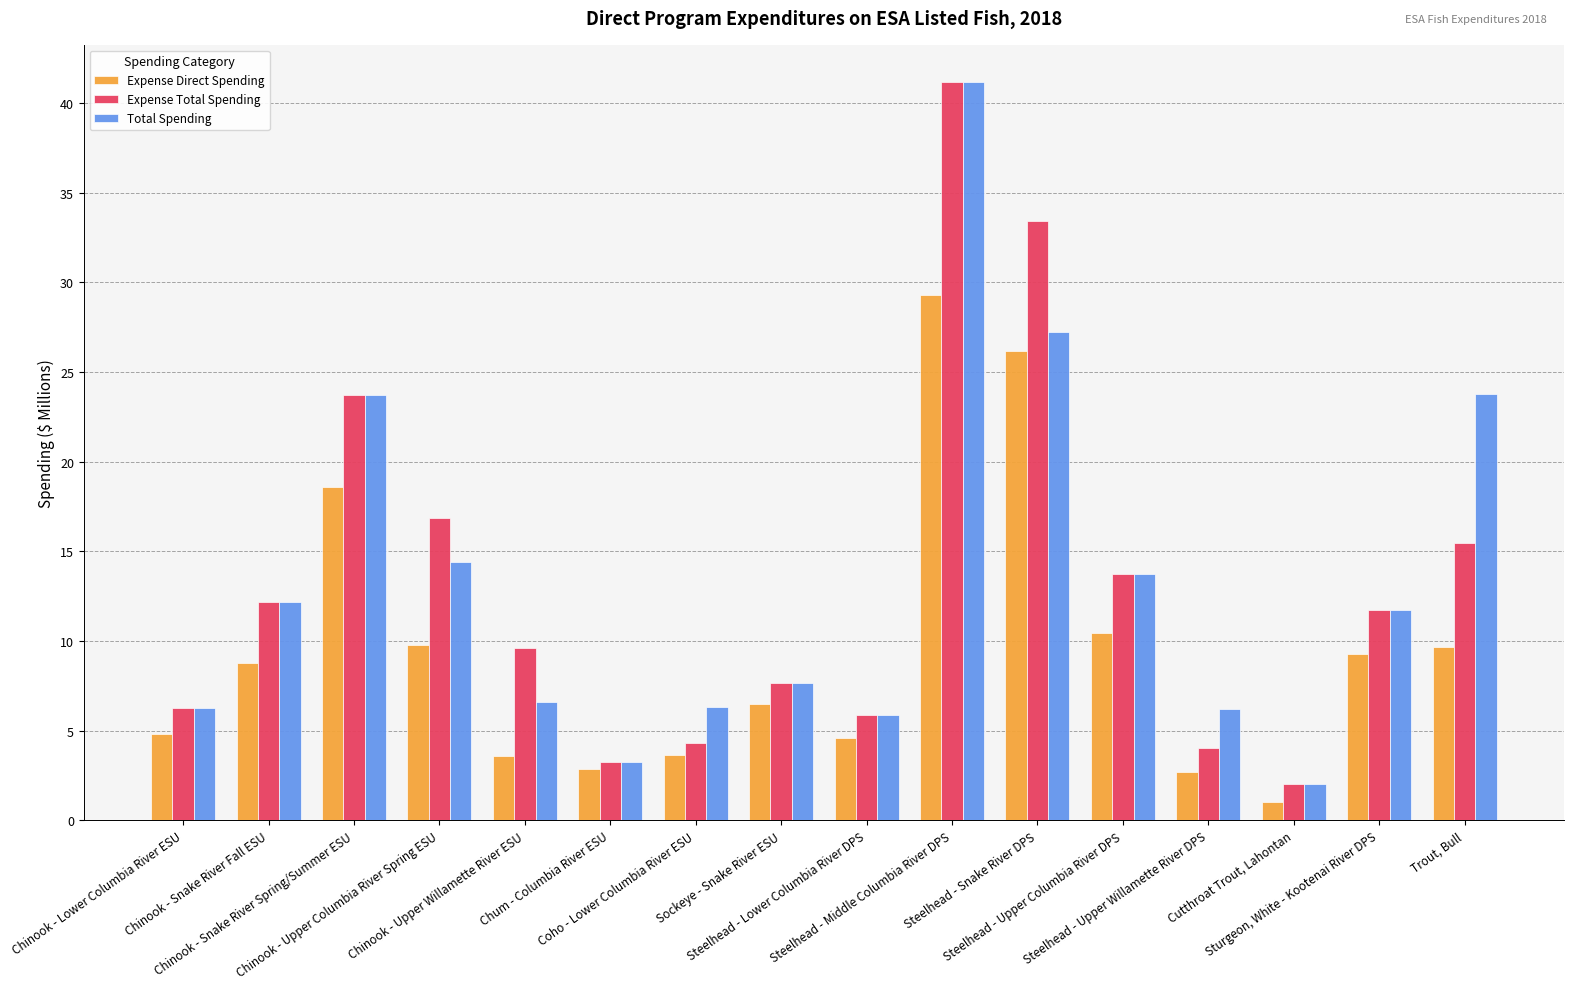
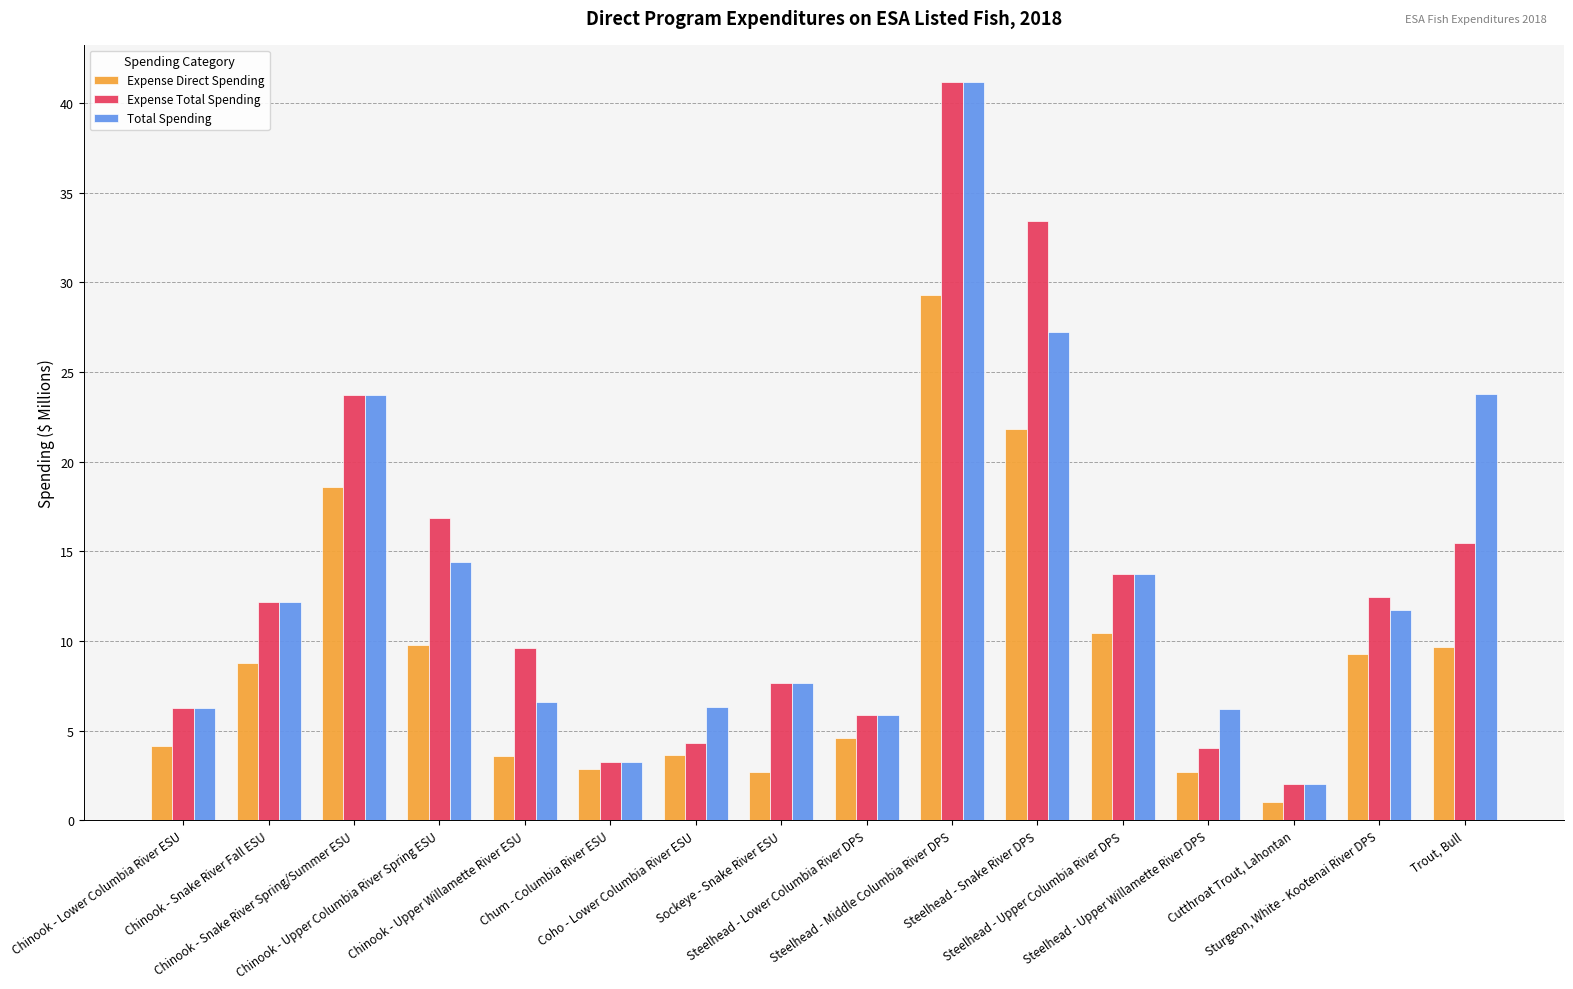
  {
    "Expense Direct Spending": {
-     "Chinook - Lower Columbia River ESU": 4.8,
+     "Chinook - Lower Columbia River ESU": 4.1,
      "Chinook - Snake River Fall ESU": 8.8,
      "Chinook - Snake River Spring/Summer ESU": 18.6,
      "Chinook - Upper Columbia River Spring ESU": 9.8,
      "Chinook - Upper Willamette River ESU": 3.6,
      "Chum - Columbia River ESU": 2.9,
      "Coho - Lower Columbia River ESU": 3.6,
-     "Sockeye - Snake River ESU": 6.5,
+     "Sockeye - Snake River ESU": 2.7,
      "Steelhead - Lower Columbia River DPS": 4.6,
      "Steelhead - Middle Columbia River DPS": 29.3,
-     "Steelhead - Snake River DPS": 26.1,
+     "Steelhead - Snake River DPS": 21.8,
      "Steelhead - Upper Columbia River DPS": 10.4,
      "Steelhead - Upper Willamette River DPS": 2.7,
      "Cutthroat Trout, Lahontan": 1.0,
      "Sturgeon, White - Kootenai River DPS": 9.3,
      "Trout, Bull": 9.6
    },
    "Expense Total Spending": {
      "Chinook - Lower Columbia River ESU": 6.2,
      "Chinook - Snake River Fall ESU": 12.2,
      "Chinook - Snake River Spring/Summer ESU": 23.7,
      "Chinook - Upper Columbia River Spring ESU": 16.9,
      "Chinook - Upper Willamette River ESU": 9.6,
      "Chum - Columbia River ESU": 3.3,
      "Coho - Lower Columbia River ESU": 4.3,
      "Sockeye - Snake River ESU": 7.7,
      "Steelhead - Lower Columbia River DPS": 5.9,
      "Steelhead - Middle Columbia River DPS": 41.2,
      "Steelhead - Snake River DPS": 33.4,
      "Steelhead - Upper Columbia River DPS": 13.7,
      "Steelhead - Upper Willamette River DPS": 4.1,
      "Cutthroat Trout, Lahontan": 2.0,
-     "Sturgeon, White - Kootenai River DPS": 11.7,
+     "Sturgeon, White - Kootenai River DPS": 12.5,
      "Trout, Bull": 15.5
    },
    "Total Spending": {
      "Chinook - Lower Columbia River ESU": 6.2,
      "Chinook - Snake River Fall ESU": 12.2,
      "Chinook - Snake River Spring/Summer ESU": 23.7,
      "Chinook - Upper Columbia River Spring ESU": 14.4,
      "Chinook - Upper Willamette River ESU": 6.6,
      "Chum - Columbia River ESU": 3.3,
      "Coho - Lower Columbia River ESU": 6.3,
      "Sockeye - Snake River ESU": 7.7,
      "Steelhead - Lower Columbia River DPS": 5.9,
      "Steelhead - Middle Columbia River DPS": 41.2,
      "Steelhead - Snake River DPS": 27.2,
      "Steelhead - Upper Columbia River DPS": 13.7,
      "Steelhead - Upper Willamette River DPS": 6.2,
      "Cutthroat Trout, Lahontan": 2.0,
      "Sturgeon, White - Kootenai River DPS": 11.7,
      "Trout, Bull": 23.8
    }
  }
